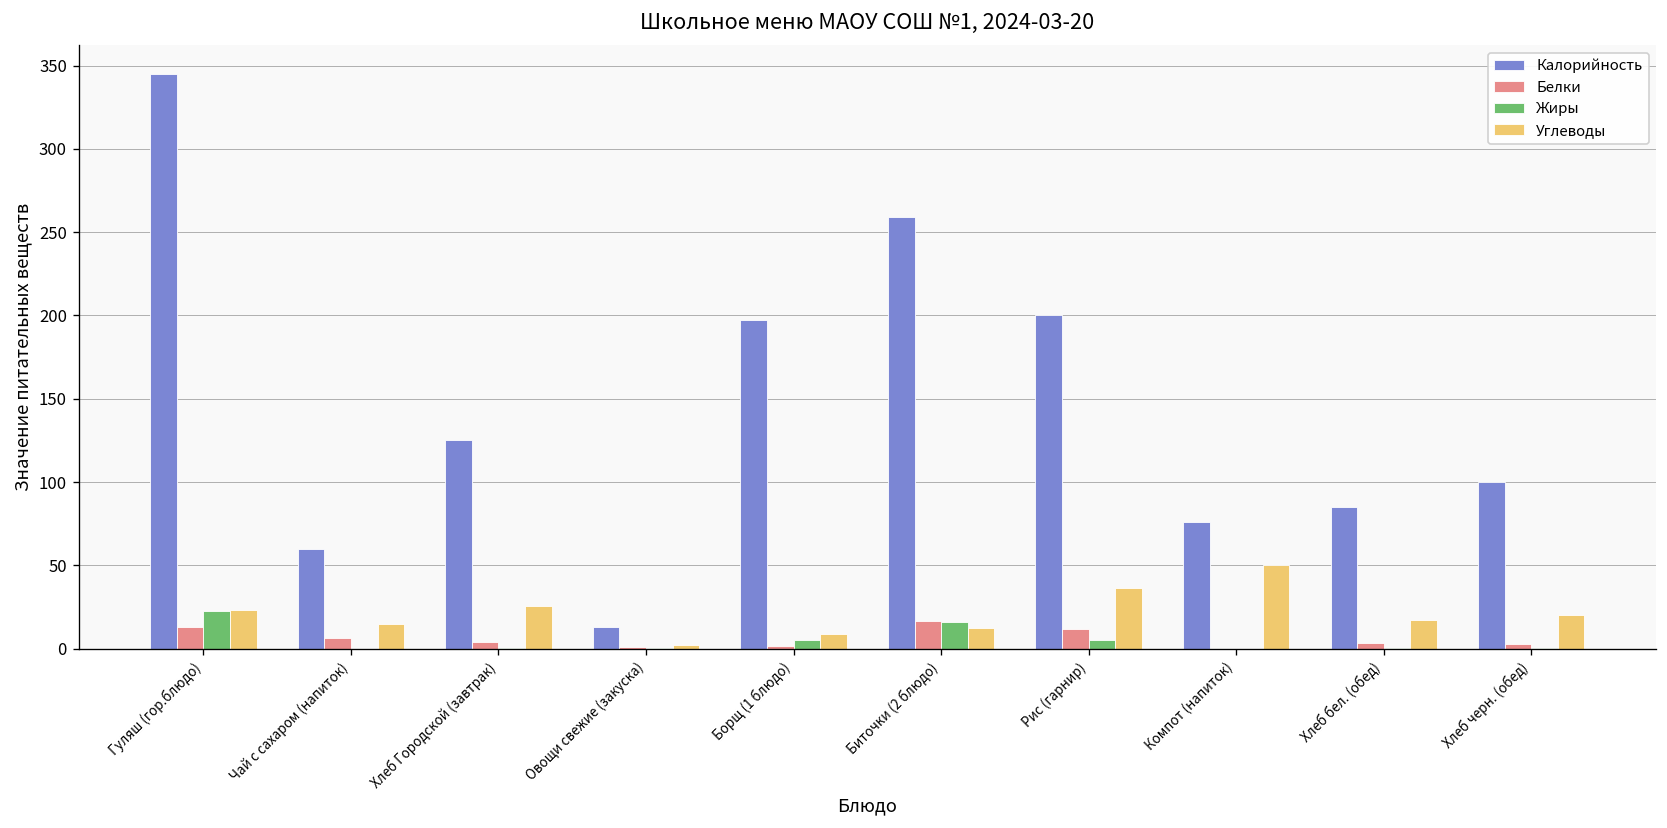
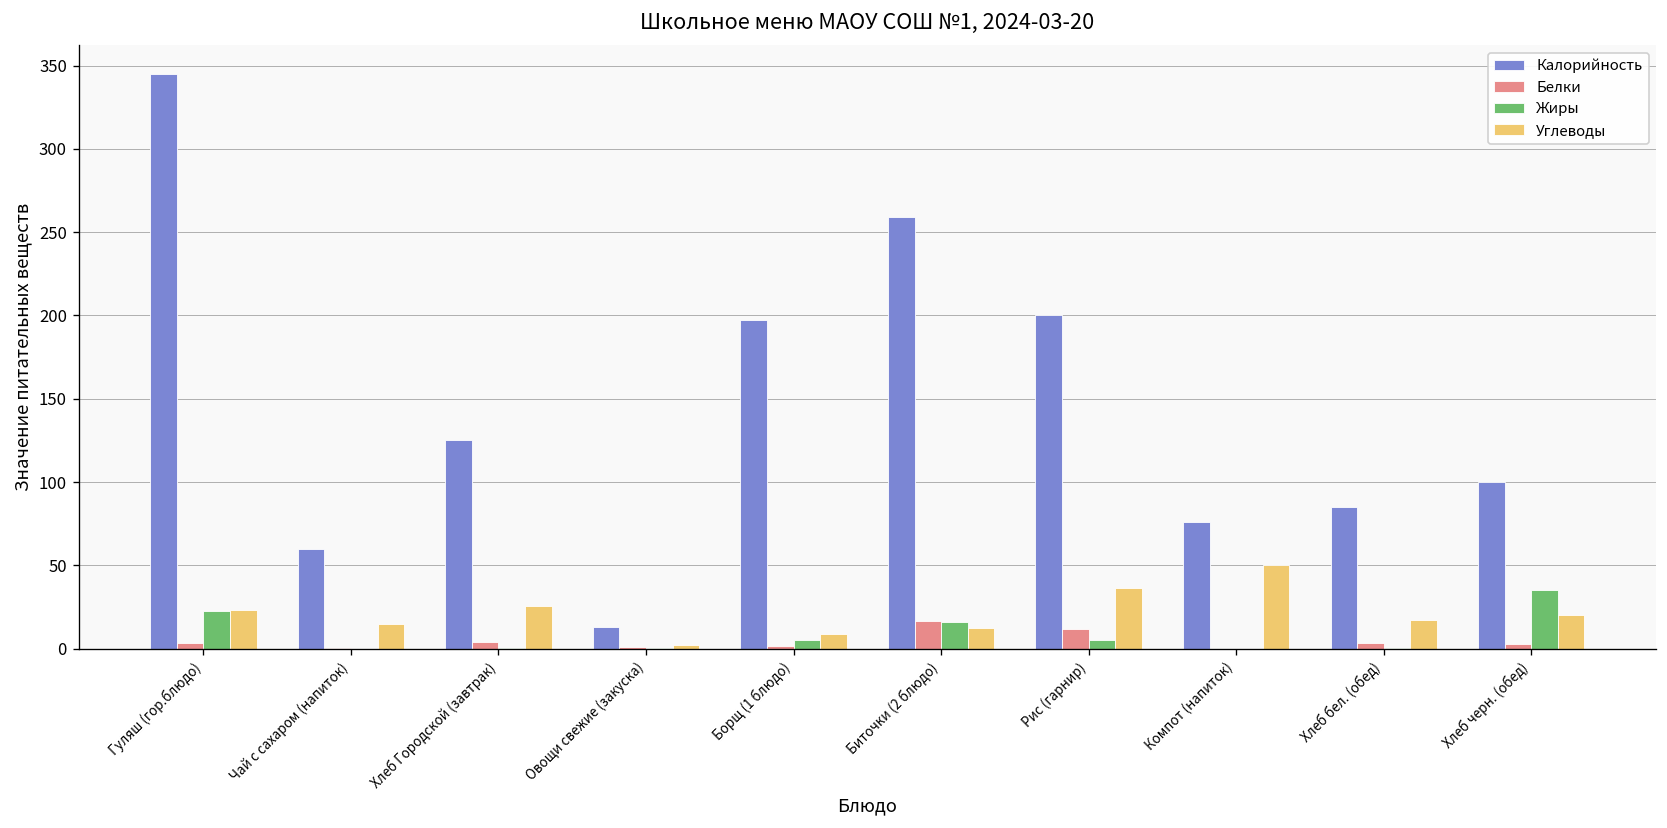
  {
    "Калорийность": {
      "Гуляш (гор.блюдо)": 345,
      "Чай с сахаром (напиток)": 60,
      "Хлеб Городской (завтрак)": 125,
      "Овощи свежие (закуска)": 13,
      "Борщ (1 блюдо)": 197,
      "Биточки (2 блюдо)": 259,
      "Рис (гарнир)": 201,
      "Компот (напиток)": 76,
      "Хлеб бел. (обед)": 85,
      "Хлеб черн. (обед)": 100
    },
    "Белки": {
-     "Гуляш (гор.блюдо)": 13,
-     "Чай с сахаром (напиток)": 6,
+     "Гуляш (гор.блюдо)": 4,
+     "Чай с сахаром (напиток)": 0,
      "Хлеб Городской (завтрак)": 4,
      "Биточки (2 блюдо)": 17,
      "Рис (гарнир)": 12,
      "Компот (напиток)": 0,
      "Хлеб бел. (обед)": 3,
      "Хлеб черн. (обед)": 3
    },
    "Жиры": {
      "Гуляш (гор.блюдо)": 22,
      "Борщ (1 блюдо)": 5,
      "Биточки (2 блюдо)": 16,
      "Рис (гарнир)": 5,
      "Компот (напиток)": 0,
-     "Хлеб черн. (обед)": 0
+     "Хлеб черн. (обед)": 35
    },
    "Углеводы": {
      "Гуляш (гор.блюдо)": 23,
      "Чай с сахаром (напиток)": 15,
      "Хлеб Городской (завтрак)": 26,
      "Овощи свежие (закуска)": 2,
      "Борщ (1 блюдо)": 9,
      "Биточки (2 блюдо)": 12,
      "Рис (гарнир)": 37,
      "Компот (напиток)": 50,
      "Хлеб бел. (обед)": 17,
      "Хлеб черн. (обед)": 20
    }
  }
